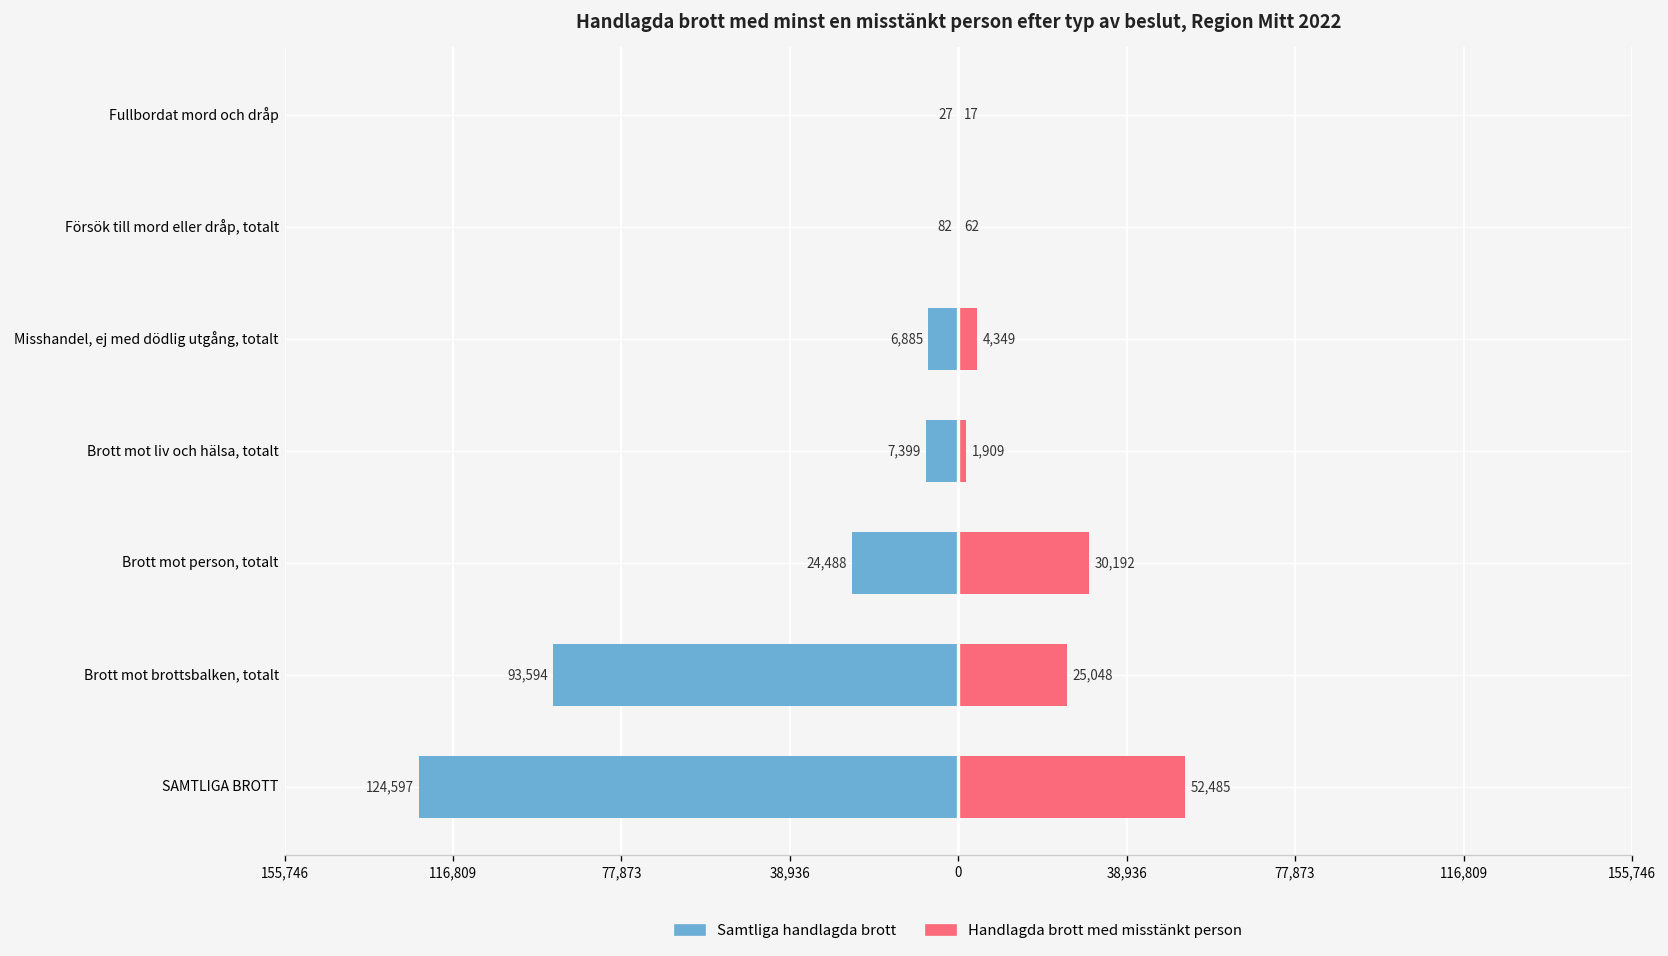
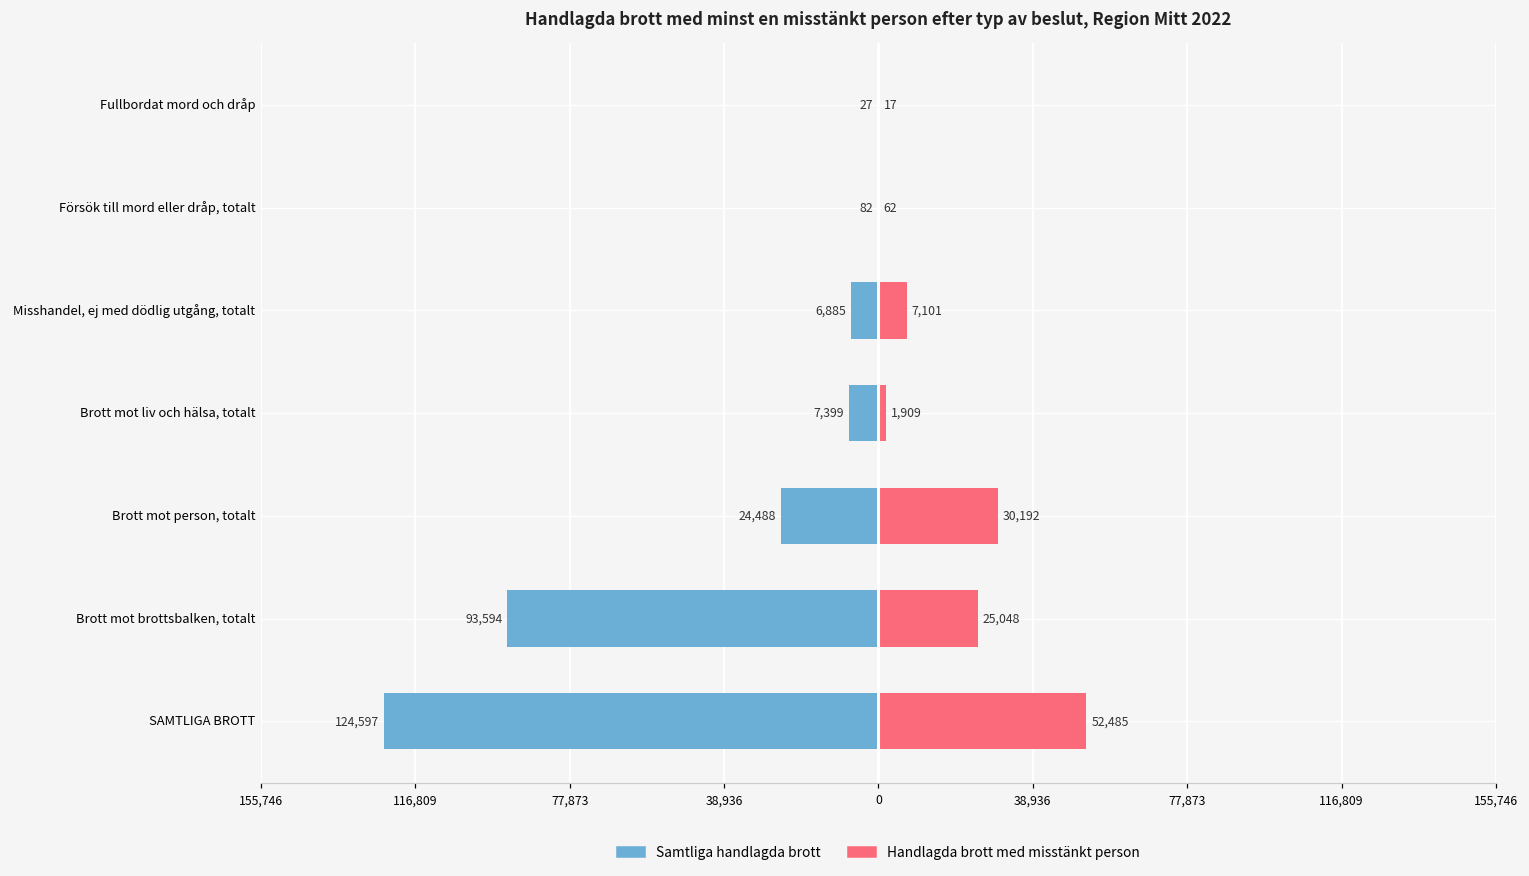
  {
    "Handlagda brott med misstänkt person": {
      "Fullbordat mord och dråp": "17",
      "Försök till mord eller dråp, totalt": "62",
-     "Misshandel, ej med dödlig utgång, totalt": "4,349",
+     "Misshandel, ej med dödlig utgång, totalt": "7,101",
      "Brott mot liv och hälsa, totalt": "1,909",
      "Brott mot person, totalt": "30,192",
      "Brott mot brottsbalken, totalt": "25,048",
      "SAMTLIGA BROTT": "52,485"
    }
  }
